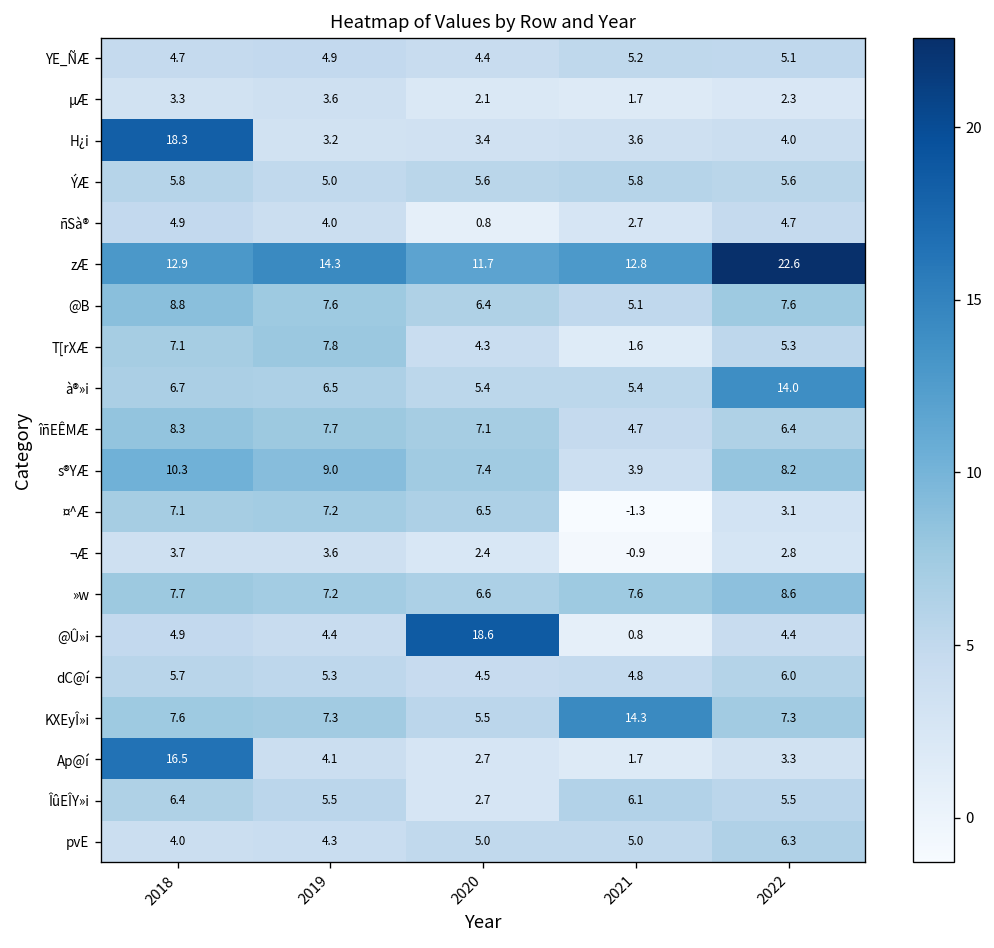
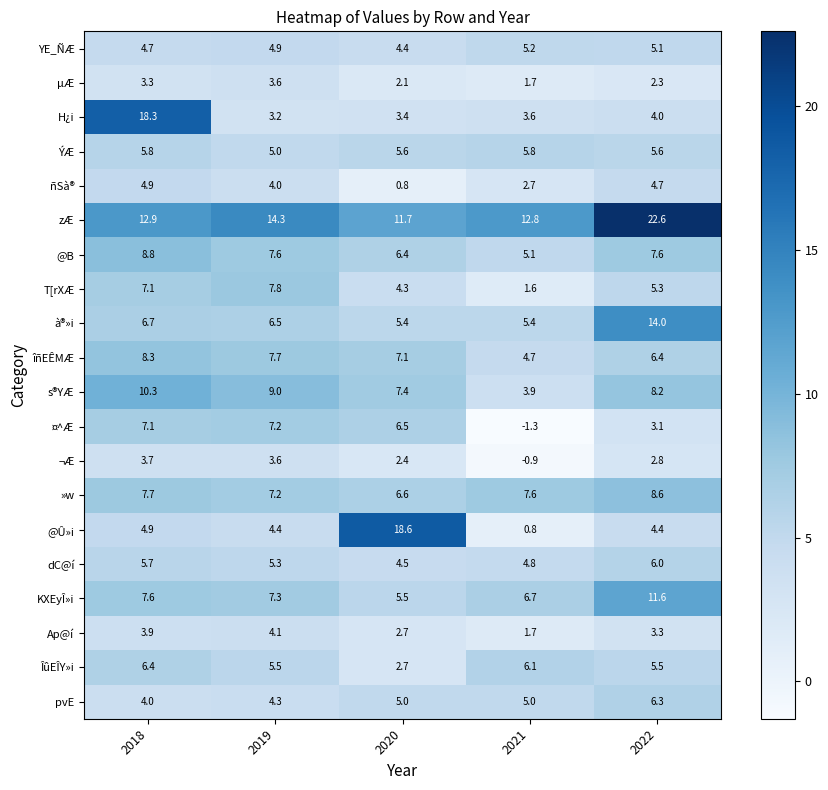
  {
    "YE_ÑÆ": {
      "2018": 4.7,
      "2019": 4.9,
      "2020": 4.4,
      "2021": 5.2,
      "2022": 5.1
    },
    "µÆ": {
      "2018": 3.3,
      "2019": 3.6,
      "2020": 2.1,
      "2021": 1.7,
      "2022": 2.3
    },
    "H¿i": {
      "2018": 18.3,
      "2019": 3.2,
      "2020": 3.4,
      "2021": 3.6,
      "2022": 4.0
    },
    "ÝÆ": {
      "2018": 5.8,
      "2019": 5.0,
      "2020": 5.6,
      "2021": 5.8,
      "2022": 5.6
    },
    "ñSà®": {
      "2018": 4.9,
      "2019": 4.0,
      "2020": 0.8,
      "2021": 2.7,
      "2022": 4.7
    },
    "zÆ": {
      "2018": 12.9,
      "2019": 14.3,
      "2020": 11.7,
      "2021": 12.8,
      "2022": 22.6
    },
    "@B": {
      "2018": 8.8,
      "2019": 7.6,
      "2020": 6.4,
      "2021": 5.1,
      "2022": 7.6
    },
    "T[rXÆ": {
      "2018": 7.1,
      "2019": 7.8,
      "2020": 4.3,
      "2021": 1.6,
      "2022": 5.3
    },
    "à®»i": {
      "2018": 6.7,
      "2019": 6.5,
      "2020": 5.4,
      "2021": 5.4,
      "2022": 14.0
    },
    "îñEÊMÆ": {
      "2018": 8.3,
      "2019": 7.7,
      "2020": 7.1,
      "2021": 4.7,
      "2022": 6.4
    },
    "s®YÆ": {
      "2018": 10.3,
      "2019": 9.0,
      "2020": 7.4,
      "2021": 3.9,
      "2022": 8.2
    },
    "¤^Æ": {
      "2018": 7.1,
      "2019": 7.2,
      "2020": 6.5,
      "2021": -1.3,
      "2022": 3.1
    },
    "¬Æ": {
      "2018": 3.7,
      "2019": 3.6,
      "2020": 2.4,
      "2021": -0.9,
      "2022": 2.8
    },
    "»w": {
      "2018": 7.7,
      "2019": 7.2,
      "2020": 6.6,
      "2021": 7.6,
      "2022": 8.6
    },
    "@Û»i": {
      "2018": 4.9,
      "2019": 4.4,
      "2020": 18.6,
      "2021": 0.8,
      "2022": 4.4
    },
    "dC@í": {
      "2018": 5.7,
      "2019": 5.3,
      "2020": 4.5,
      "2021": 4.8,
      "2022": 6.0
    },
    "KXEyÎ»i": {
      "2018": 7.6,
      "2019": 7.3,
      "2020": 5.5,
-     "2021": 14.3,
-     "2022": 7.3
+     "2021": 6.7,
+     "2022": 11.6
    },
    "Ap@í": {
-     "2018": 16.5,
+     "2018": 3.9,
      "2019": 4.1,
      "2020": 2.7,
      "2021": 1.7,
      "2022": 3.3
    },
    "ÎûEÎY»i": {
      "2018": 6.4,
      "2019": 5.5,
      "2020": 2.7,
      "2021": 6.1,
      "2022": 5.5
    },
    "pvE": {
      "2018": 4.0,
      "2019": 4.3,
      "2020": 5.0,
      "2021": 5.0,
      "2022": 6.3
    }
  }
